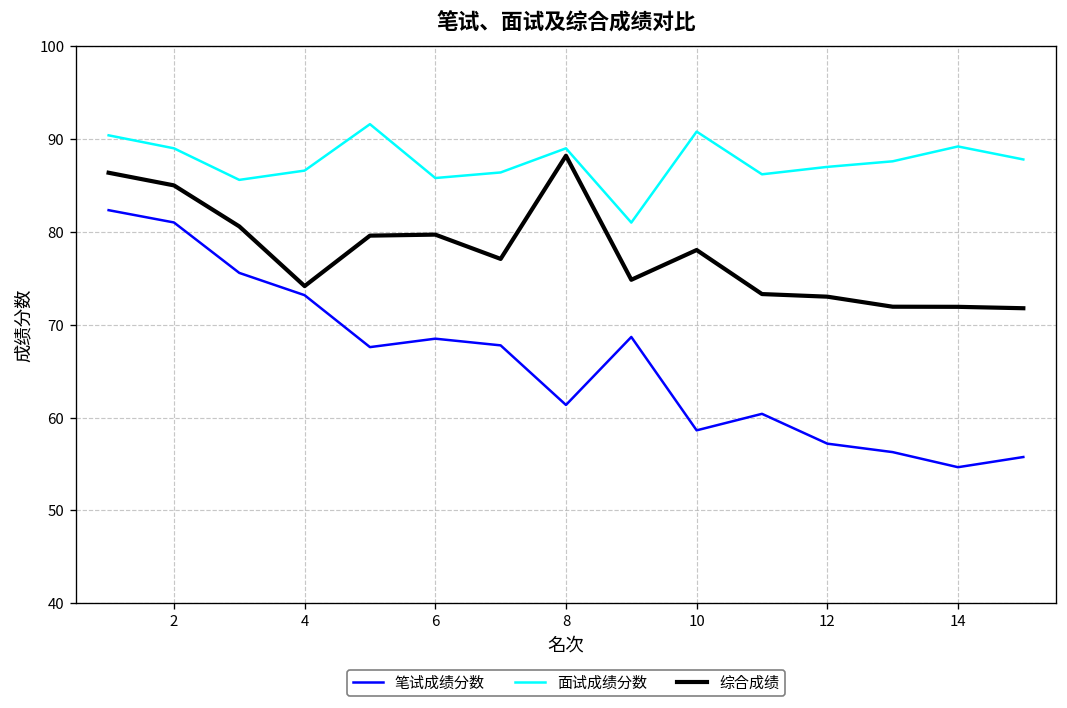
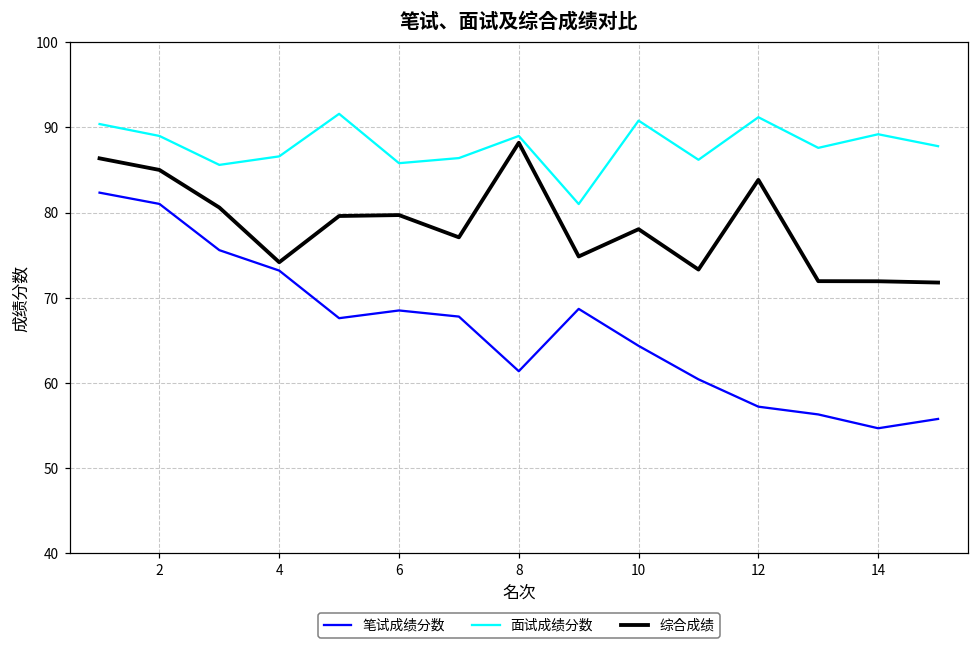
  {
    "笔试成绩分数": {
      "2": 81,
      "4": 73,
      "6": 68,
      "8": 61,
-     "10": 59,
+     "10": 64,
      "12": 57,
      "14": 55
    },
    "面试成绩分数": {
      "2": 89,
      "4": 87,
      "6": 86,
      "8": 89,
      "10": 91,
-     "12": 87,
+     "12": 91,
      "14": 89
    },
    "综合成绩": {
      "2": 85,
      "4": 74,
      "6": 80,
      "8": 88,
      "10": 78,
-     "12": 73,
+     "12": 84,
      "14": 72
    }
  }
